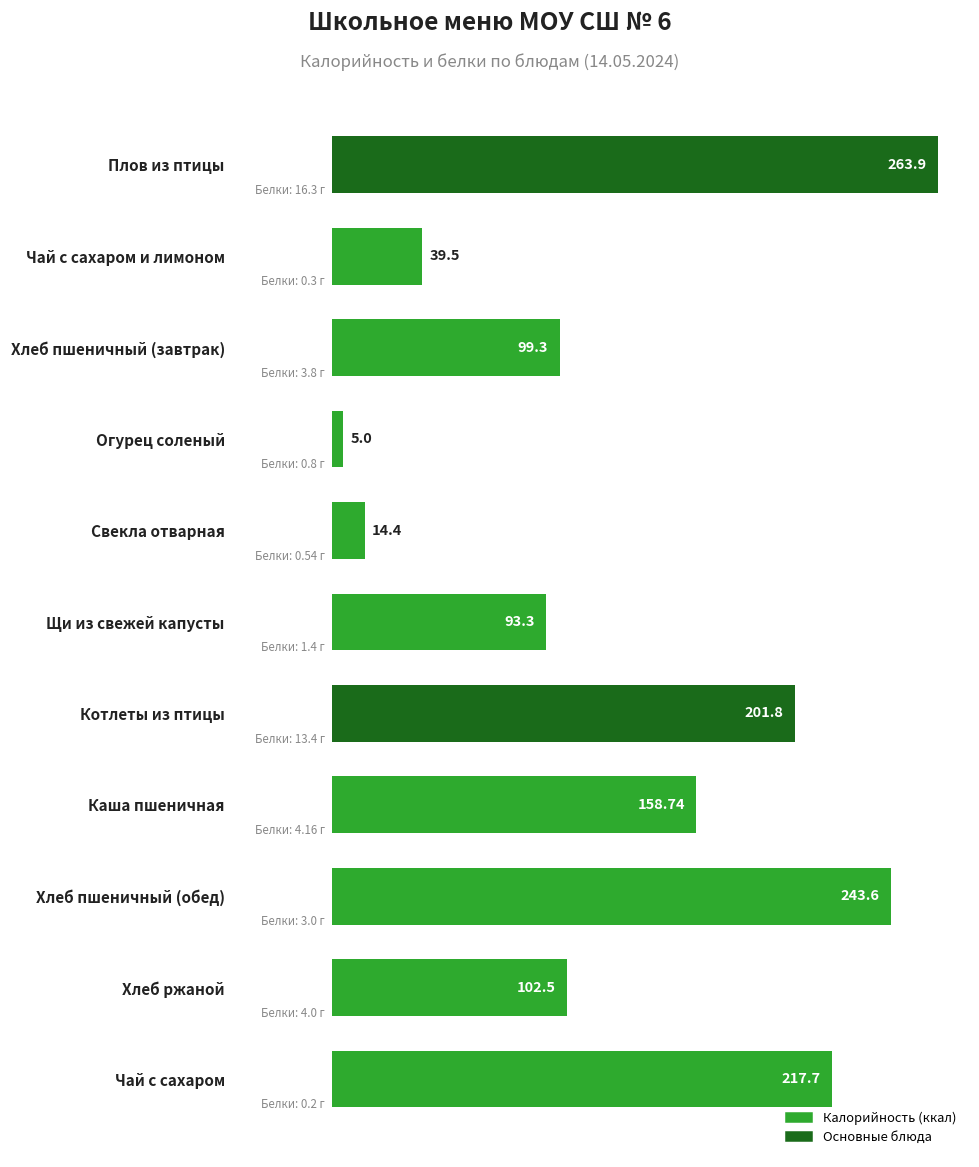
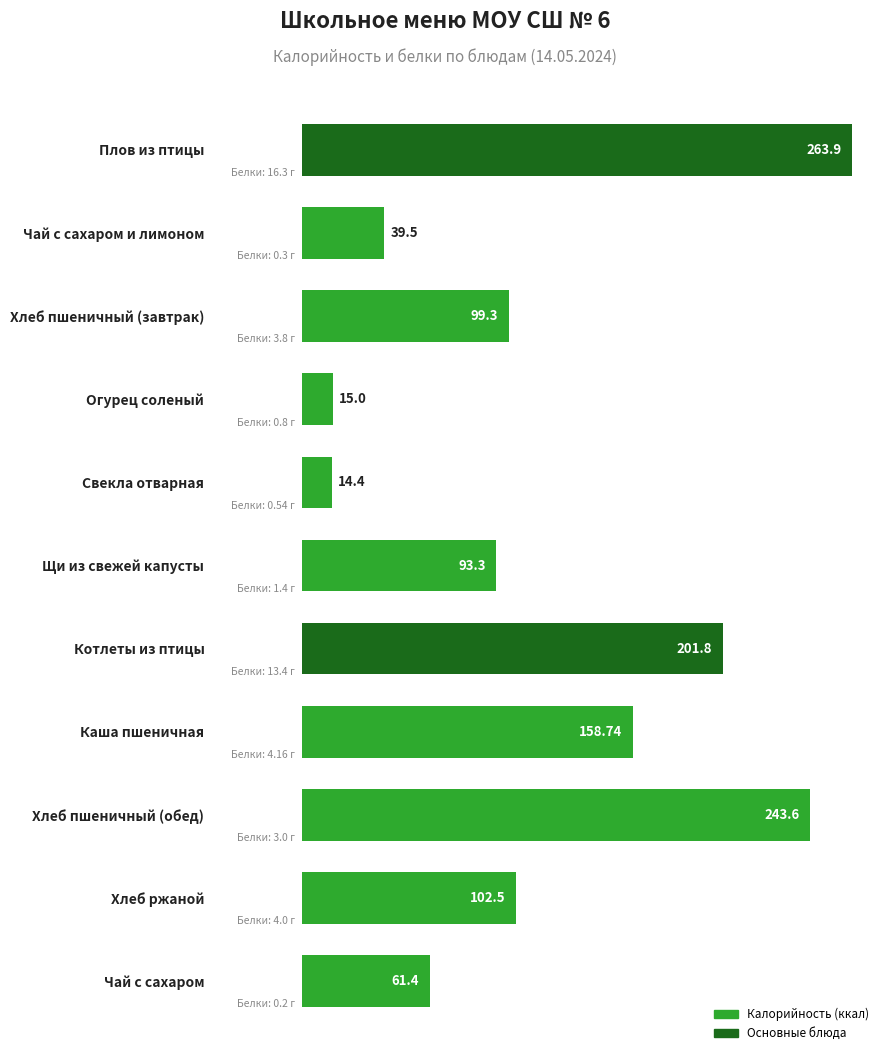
  {
    "Плов из птицы": 263.9,
    "Чай с сахаром и лимоном": 39.5,
    "Хлеб пшеничный (завтрак)": 99.3,
-   "Огурец соленый": 5.0,
+   "Огурец соленый": 15.0,
    "Свекла отварная": 14.4,
    "Щи из свежей капусты": 93.3,
    "Котлеты из птицы": 201.8,
    "Каша пшеничная": 158.74,
    "Хлеб пшеничный (обед)": 243.6,
    "Хлеб ржаной": 102.5,
-   "Чай с сахаром": 217.7
+   "Чай с сахаром": 61.4
  }
